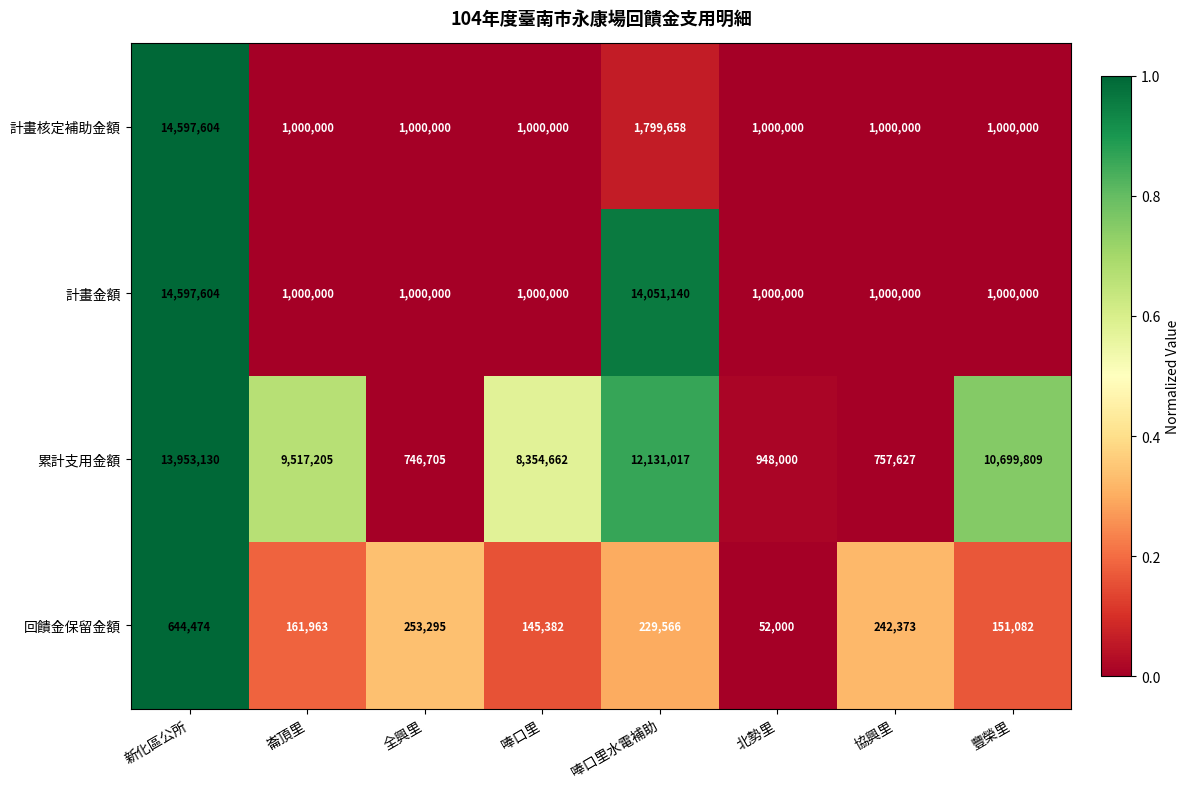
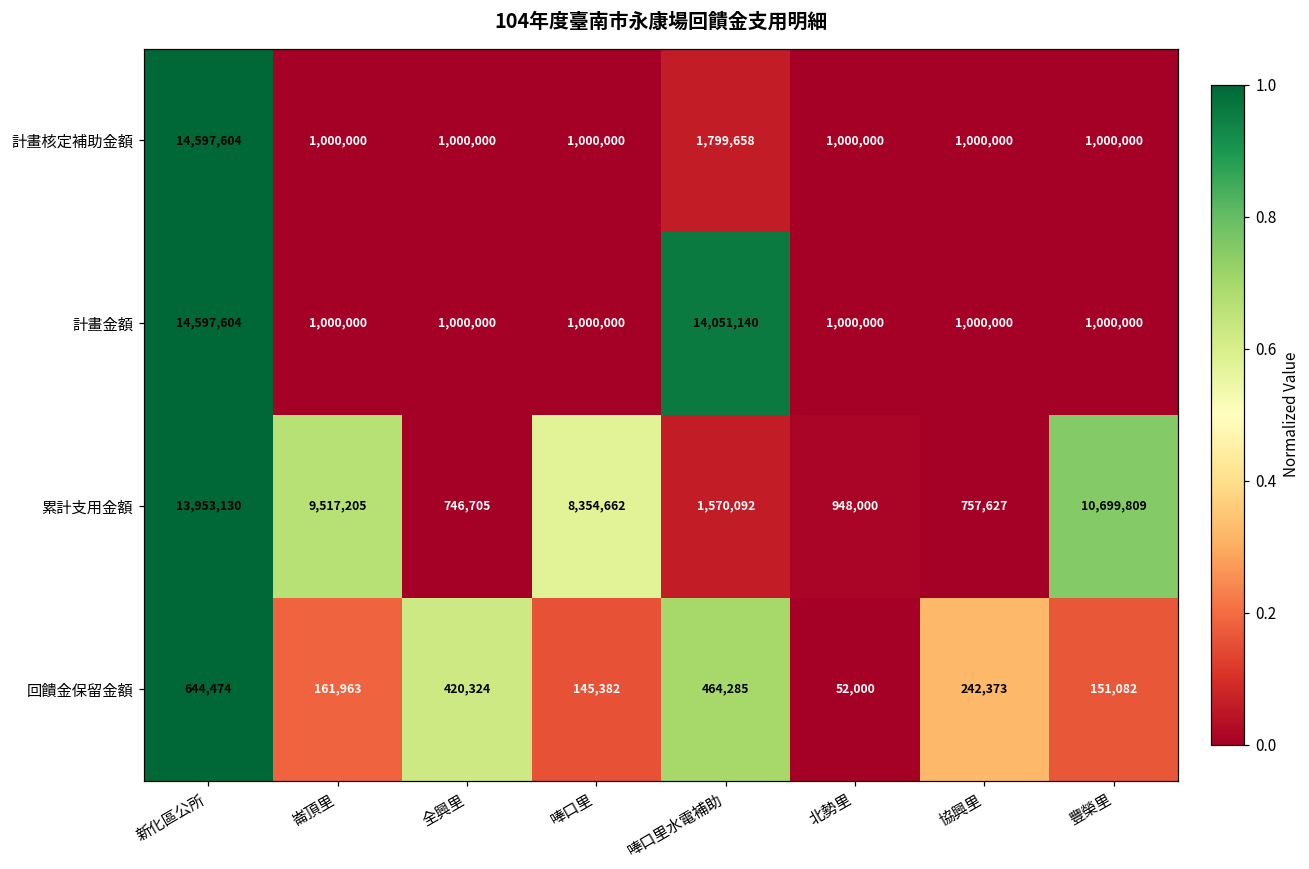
  {
    "計畫核定補助金額": {
      "新化區公所": "14,597,604",
      "崙頂里": "1,000,000",
      "全興里": "1,000,000",
      "唪口里": "1,000,000",
      "唪口里水電補助": "1,799,658",
      "北勢里": "1,000,000",
      "協興里": "1,000,000",
      "豐榮里": "1,000,000"
    },
    "計畫金額": {
      "新化區公所": "14,597,604",
      "崙頂里": "1,000,000",
      "全興里": "1,000,000",
      "唪口里": "1,000,000",
      "唪口里水電補助": "14,051,140",
      "北勢里": "1,000,000",
      "協興里": "1,000,000",
      "豐榮里": "1,000,000"
    },
    "累計支用金額": {
      "新化區公所": "13,953,130",
      "崙頂里": "9,517,205",
      "全興里": "746,705",
      "唪口里": "8,354,662",
-     "唪口里水電補助": "12,131,017",
+     "唪口里水電補助": "1,570,092",
      "北勢里": "948,000",
      "協興里": "757,627",
      "豐榮里": "10,699,809"
    },
    "回饋金保留金額": {
      "新化區公所": "644,474",
      "崙頂里": "161,963",
-     "全興里": "253,295",
+     "全興里": "420,324",
      "唪口里": "145,382",
-     "唪口里水電補助": "229,566",
+     "唪口里水電補助": "464,285",
      "北勢里": "52,000",
      "協興里": "242,373",
      "豐榮里": "151,082"
    }
  }
